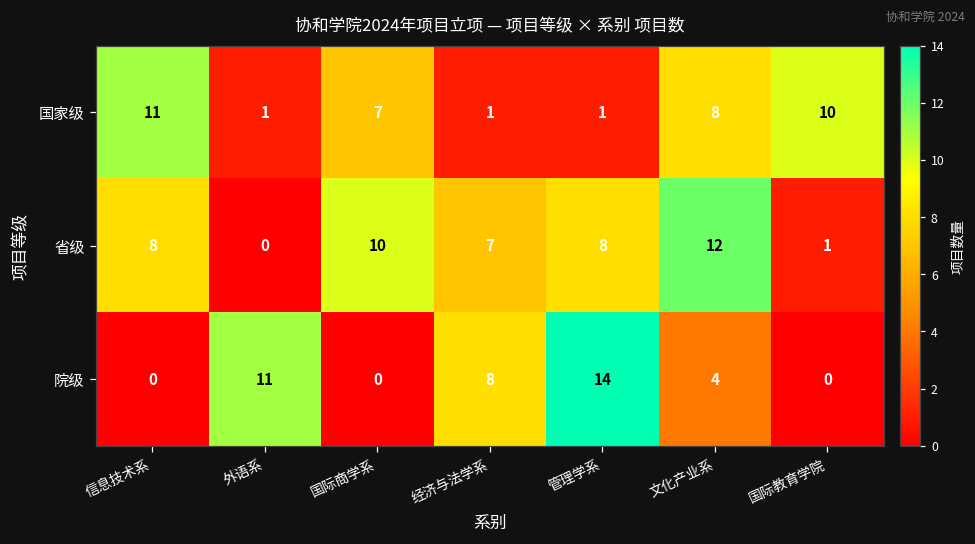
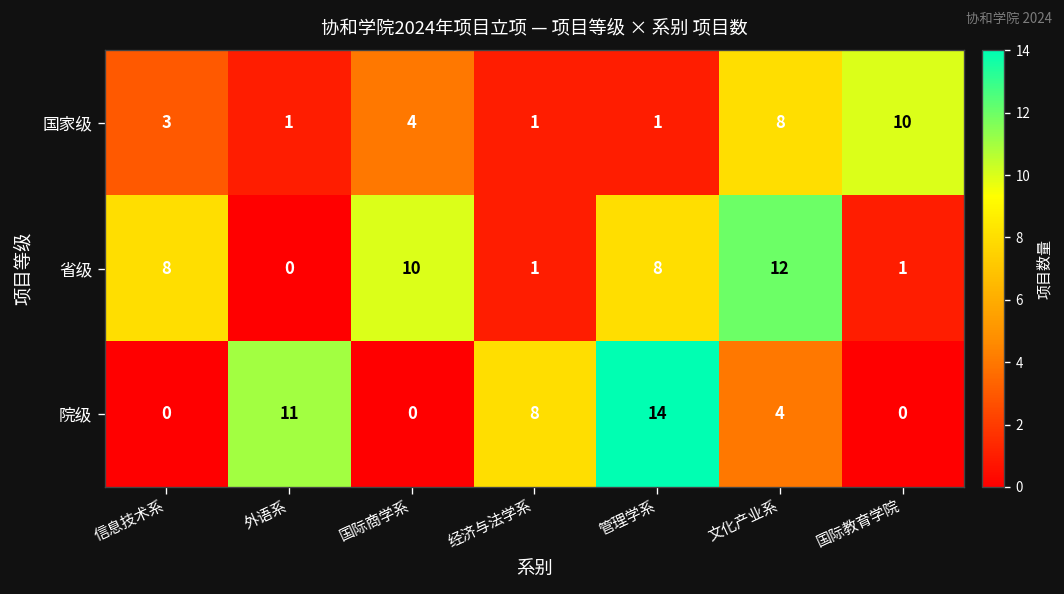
  {
    "国家级": {
-     "信息技术系": 11,
+     "信息技术系": 3,
      "外语系": 1,
-     "国际商学系": 7,
+     "国际商学系": 4,
      "经济与法学系": 1,
      "管理学系": 1,
      "文化产业系": 8,
      "国际教育学院": 10
    },
    "省级": {
      "信息技术系": 8,
      "外语系": 0,
      "国际商学系": 10,
-     "经济与法学系": 7,
+     "经济与法学系": 1,
      "管理学系": 8,
      "文化产业系": 12,
      "国际教育学院": 1
    },
    "院级": {
      "信息技术系": 0,
      "外语系": 11,
      "国际商学系": 0,
      "经济与法学系": 8,
      "管理学系": 14,
      "文化产业系": 4,
      "国际教育学院": 0
    }
  }
